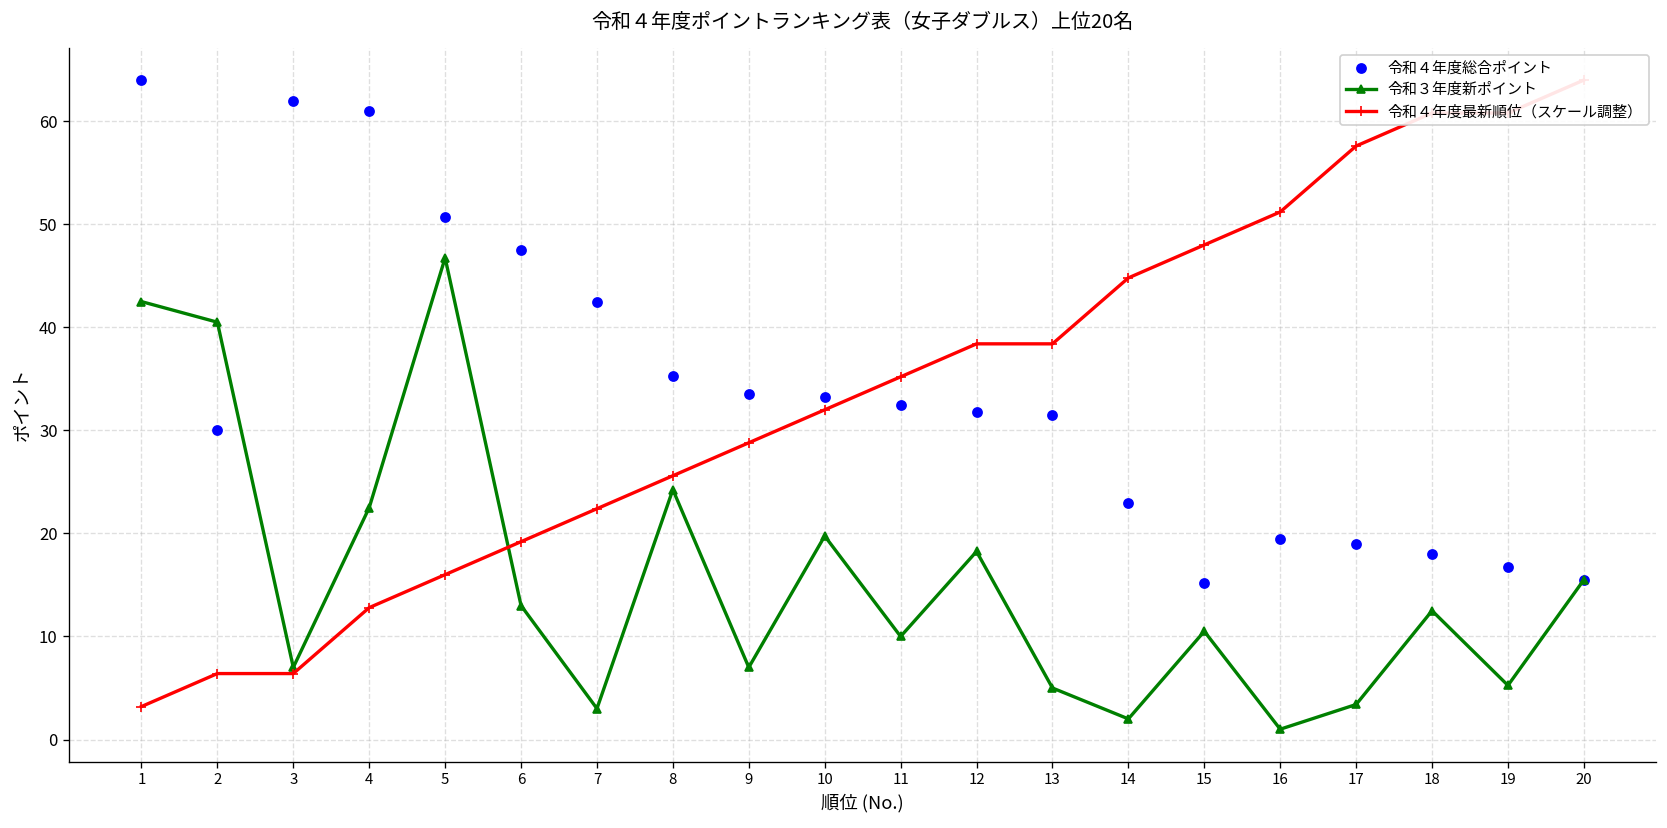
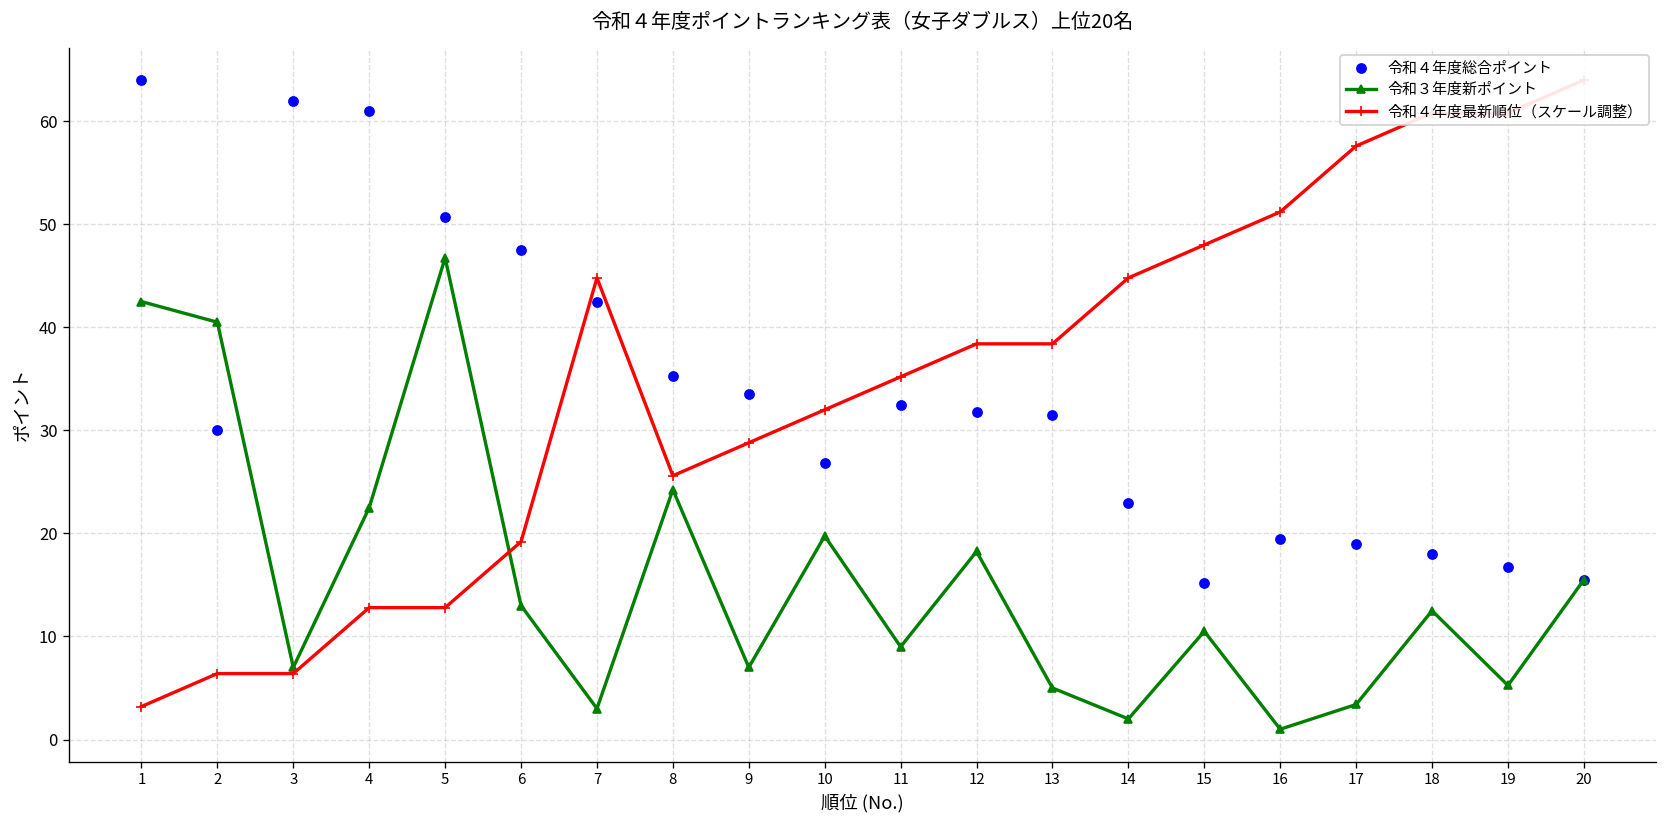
  {
    "令和３年度新ポイント": {
      "1": 43,
      "2": 41,
      "3": 7,
      "4": 23,
      "5": 47,
      "6": 13,
      "7": 3,
      "8": 24,
      "9": 7,
      "10": 20,
-     "11": 10,
+     "11": 9,
      "12": 18,
      "13": 5,
      "14": 2,
      "15": 11,
      "16": 1,
      "17": 3,
      "18": 13,
      "19": 5
    },
    "令和４年度総合ポイント": {
-     "10": 33
+     "10": 27
    },
    "令和４年度最新順位（スケール調整）": {
      "1": 3,
      "2": 6,
      "3": 6,
      "4": 13,
-     "5": 16,
+     "5": 13,
      "6": 19,
-     "7": 22,
+     "7": 45,
      "8": 26,
      "9": 29,
      "10": 32,
      "11": 35,
      "12": 38,
      "13": 38,
      "14": 45,
      "15": 48,
      "16": 51,
      "17": 58
    }
  }
